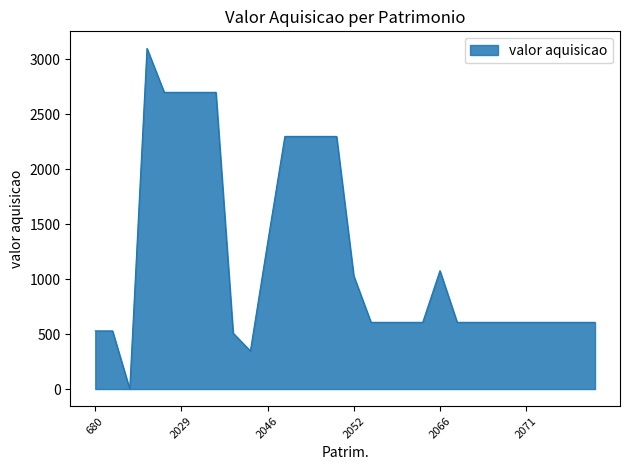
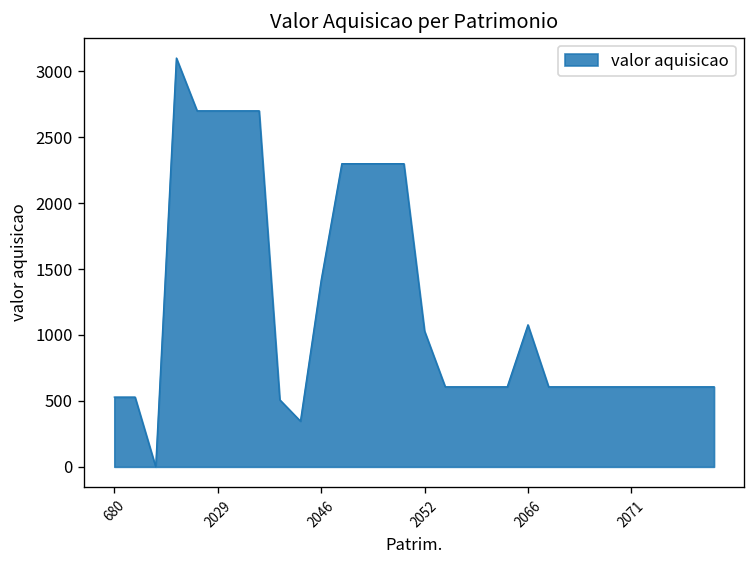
  {
    "680": 530,
    "2029": 2700,
-   "2046": 1330,
+   "2046": 1410,
    "2052": 1030,
    "2066": 1080,
    "2071": 610
  }
